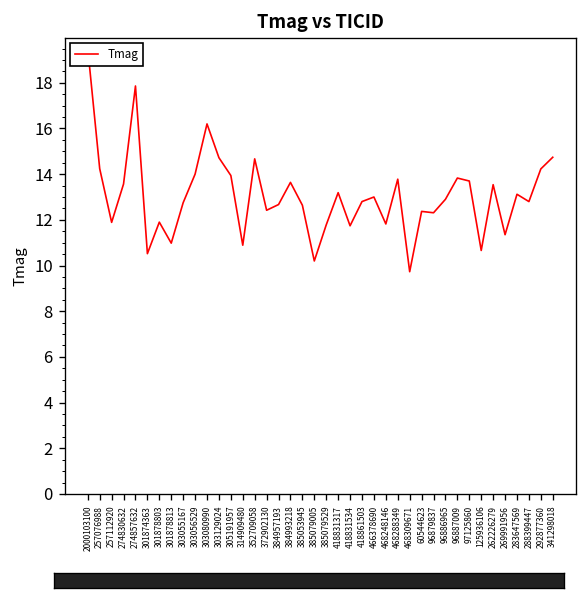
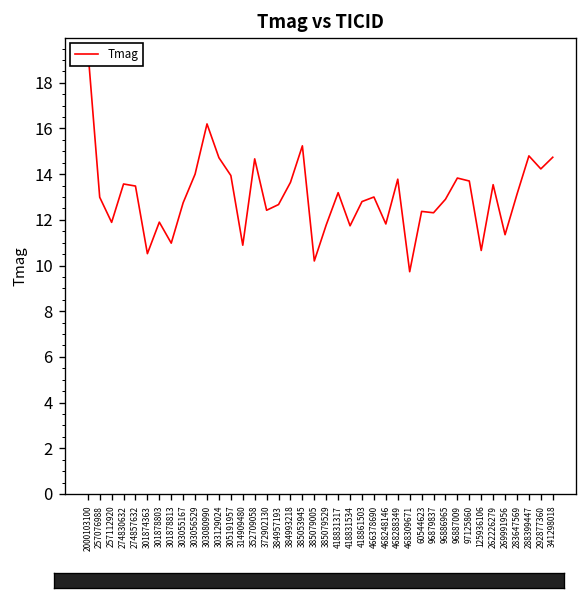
  {
-   "257076988": 14.2,
+   "257076988": 13.0,
    "257112920": 11.9,
    "274830632": 13.6,
-   "274857632": 17.9,
+   "274857632": 13.5,
    "301874363": 10.5,
    "301878803": 11.9,
    "301878813": 11.0,
    "303055167": 12.8,
    "303056529": 14.0,
    "303080990": 16.2,
    "303129024": 14.7,
    "305191957": 13.9,
    "314909480": 10.9,
    "352709058": 14.7,
    "372902130": 12.4,
    "384957193": 12.7,
    "384993218": 13.6,
-   "385053945": 12.6,
+   "385053945": 15.2,
    "385079005": 10.2,
    "385079529": 11.8,
    "418831317": 13.2,
    "418831534": 11.7,
    "418861503": 12.8,
    "466378690": 13.0,
    "468248146": 11.8,
    "468288349": 13.8,
    "468309671": 9.7,
    "60544623": 12.4,
    "96879837": 12.3,
    "96886965": 12.9,
    "96887009": 13.8,
    "97125860": 13.7,
    "125936106": 10.7,
    "262226279": 13.5,
    "269991956": 11.4,
    "283647569": 13.1,
-   "288399447": 12.8,
+   "288399447": 14.8,
    "292877360": 14.2,
    "341298018": 14.7
  }
